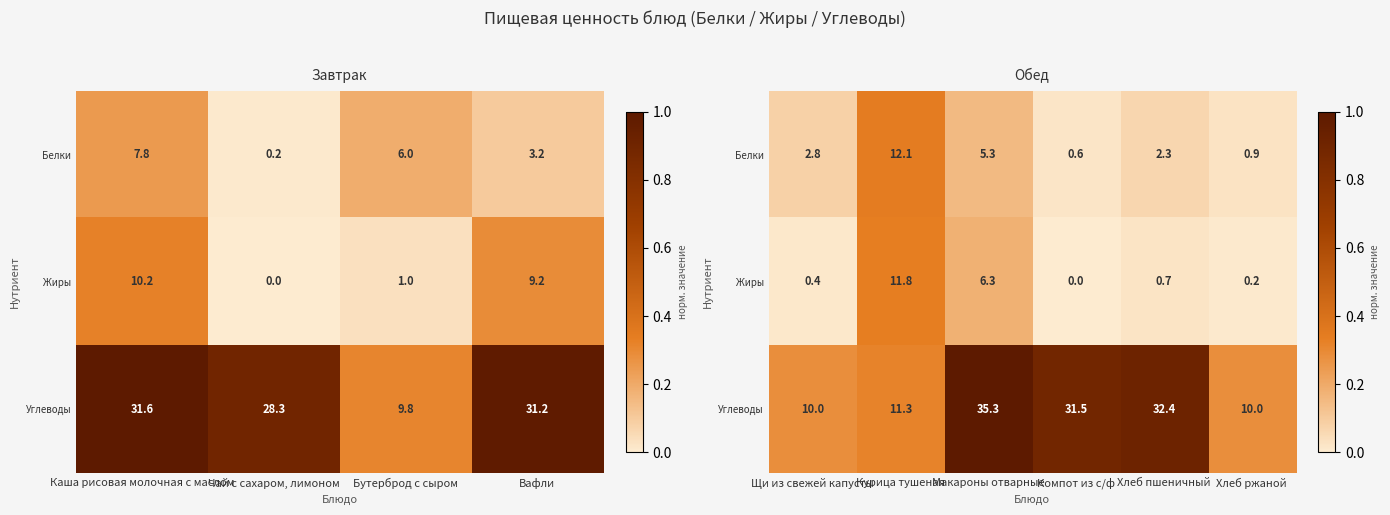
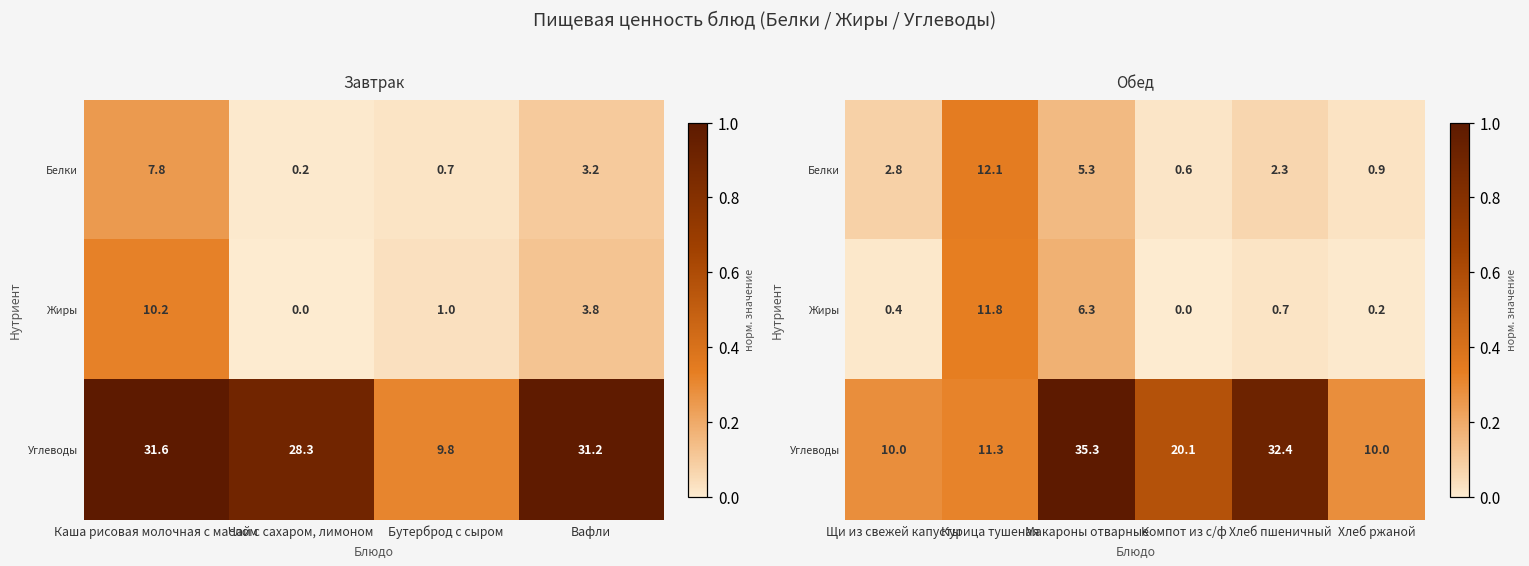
  {
    "Завтрак": {
      "Белки": {
        "Каша рисовая молочная с маслом": 7.8,
-       "Бутерброд с сыром": 6.0,
+       "Бутерброд с сыром": 0.7,
        "Вафли": 3.2
      },
      "Жиры": {
        "Каша рисовая молочная с маслом": 10.2,
        "Бутерброд с сыром": 1.0,
-       "Вафли": 9.2
+       "Вафли": 3.8
      },
      "Углеводы": {
        "Каша рисовая молочная с маслом": 31.6,
        "Бутерброд с сыром": 9.8,
        "Вафли": 31.2
      }
    },
    "Обед": {
      "Белки": {
        "Щи из свежей капусты": 2.8,
        "Макароны отварные": 5.3,
        "Компот из с/ф": 0.6,
        "Хлеб пшеничный": 2.3,
        "Хлеб ржаной": 0.9
      },
      "Жиры": {
        "Щи из свежей капусты": 0.4,
        "Макароны отварные": 6.3,
        "Компот из с/ф": 0.0,
        "Хлеб пшеничный": 0.7,
        "Хлеб ржаной": 0.2
      },
      "Углеводы": {
        "Щи из свежей капусты": 10.0,
        "Макароны отварные": 35.3,
-       "Компот из с/ф": 31.5,
+       "Компот из с/ф": 20.1,
        "Хлеб пшеничный": 32.4,
        "Хлеб ржаной": 10.0
      }
    }
  }
